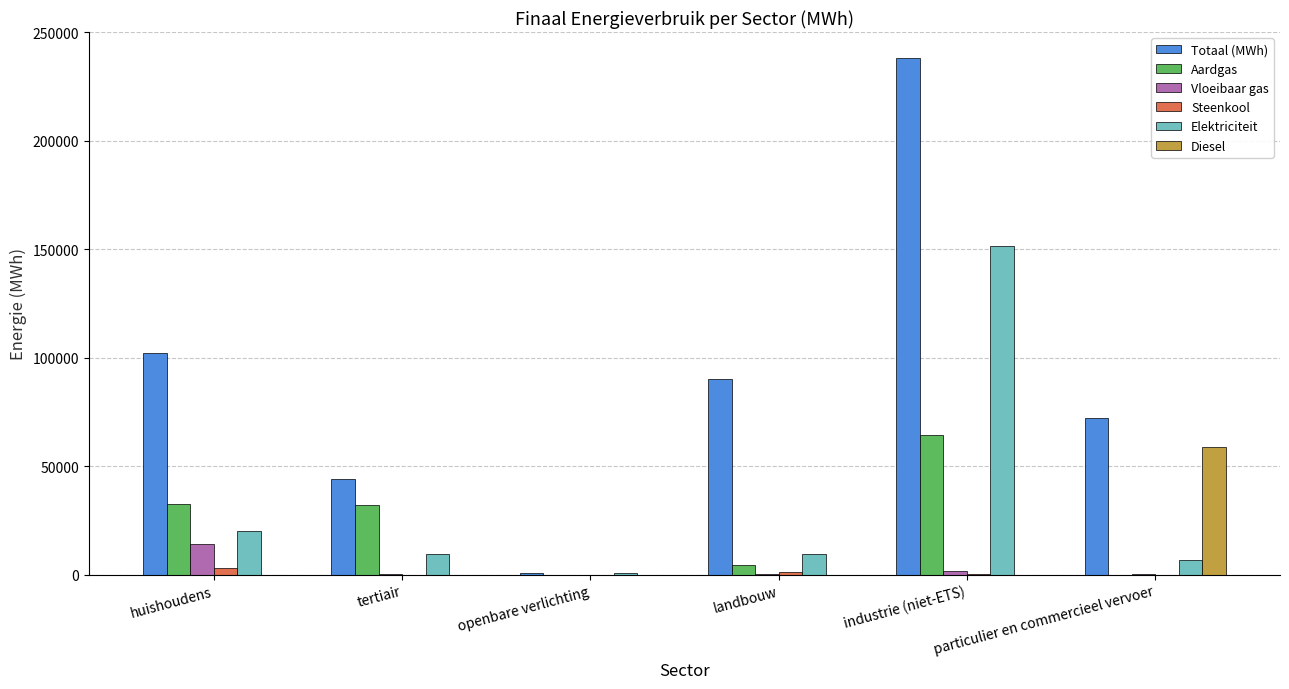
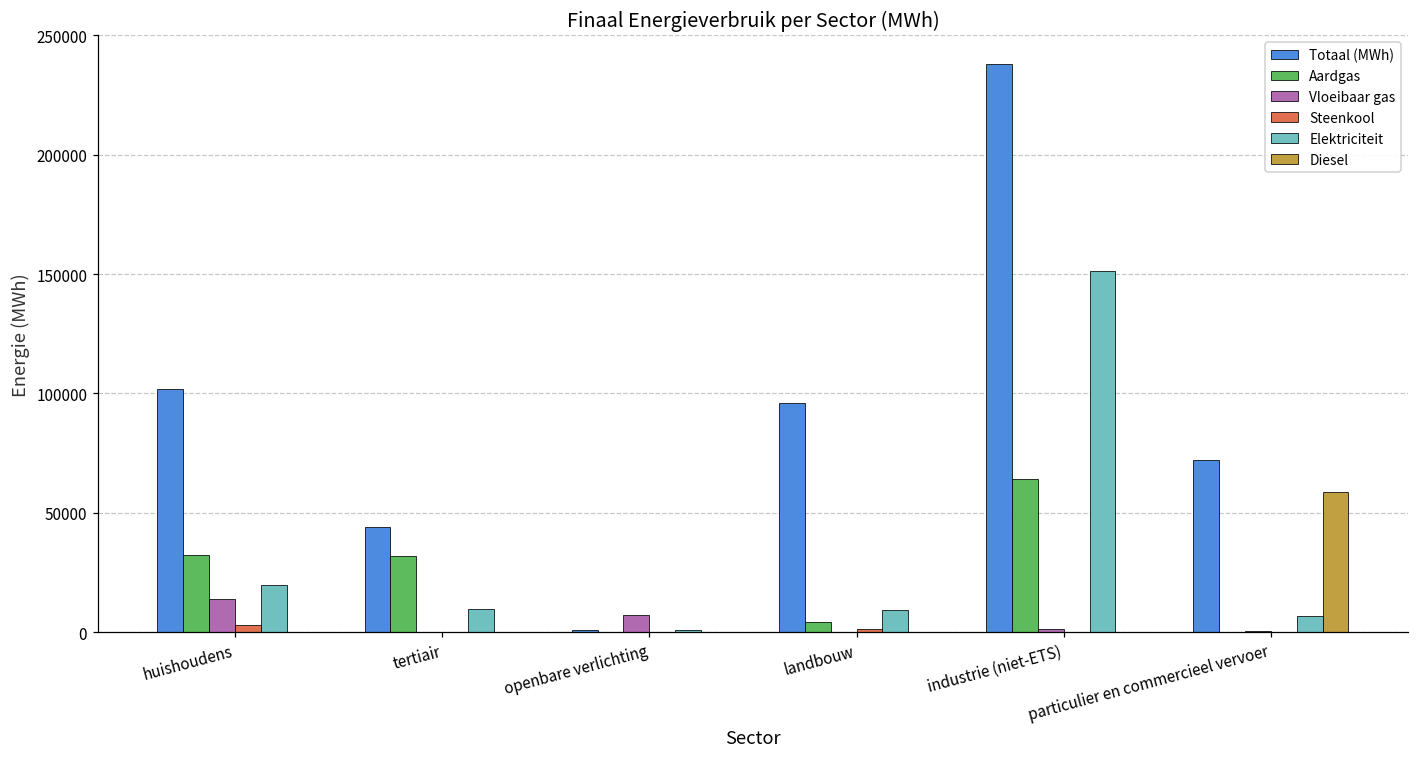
  {
    "Totaal (MWh)": {
      "huishoudens": 102000,
      "tertiair": 44000,
-     "landbouw": 90000,
+     "landbouw": 96000,
      "industrie (niet-ETS)": 238000,
      "particulier en commercieel vervoer": 72000
    },
    "Aardgas": {
      "huishoudens": 32000,
      "tertiair": 32000,
      "openbare verlichting": 0,
      "landbouw": 4000,
      "industrie (niet-ETS)": 64000
    },
    "Vloeibaar gas": {
      "huishoudens": 14000,
-     "openbare verlichting": 0,
+     "openbare verlichting": 7000,
      "industrie (niet-ETS)": 1000
    },
    "Elektriciteit": {
      "huishoudens": 20000,
      "tertiair": 10000,
      "landbouw": 9000,
      "industrie (niet-ETS)": 151000,
      "particulier en commercieel vervoer": 7000
    }
  }
